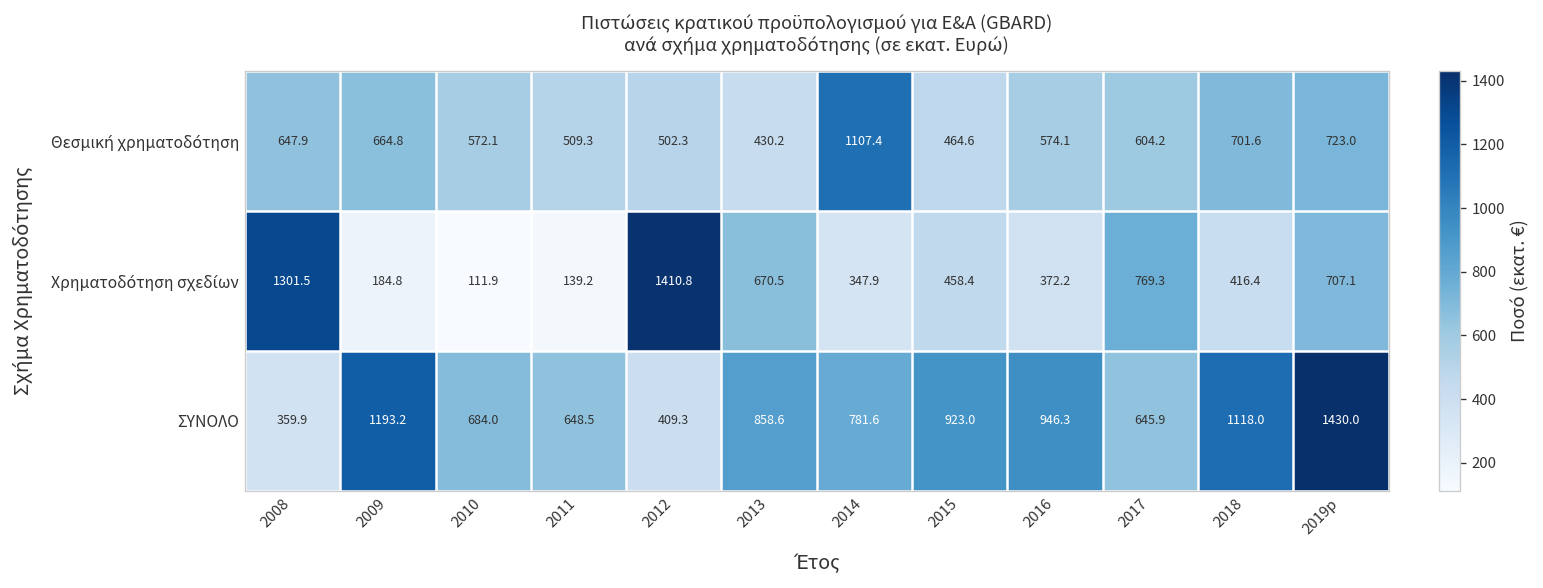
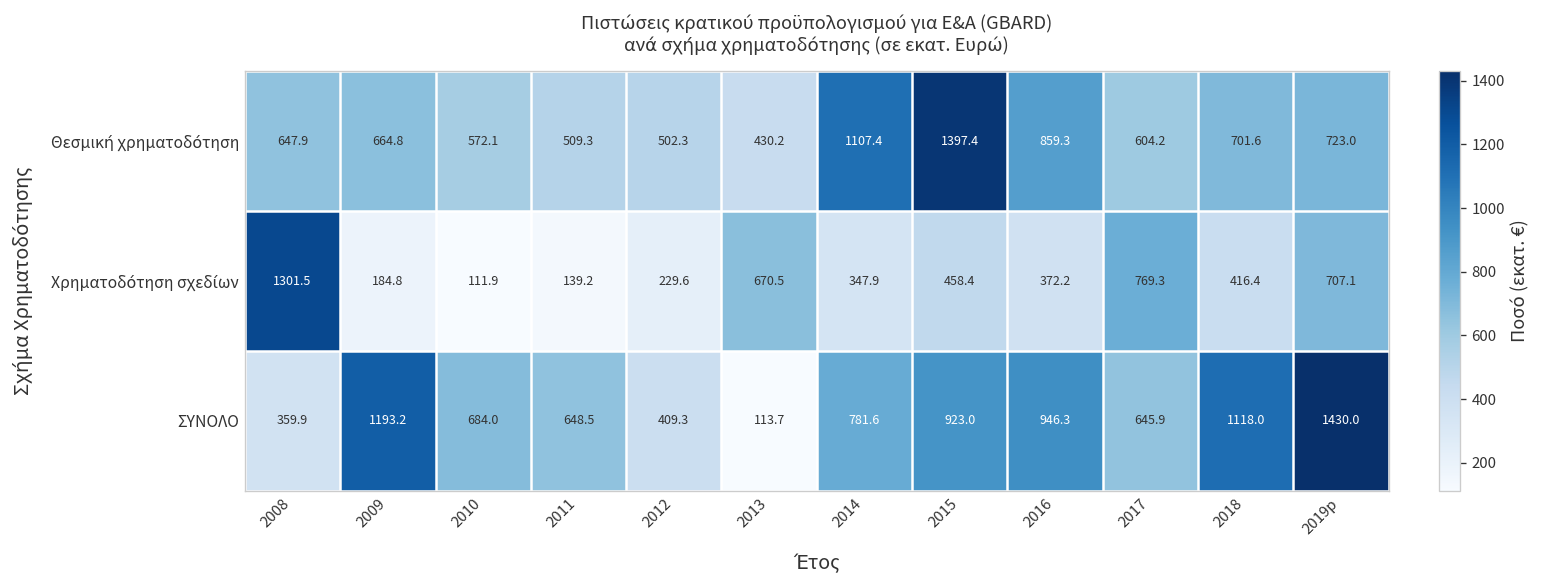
  {
    "Θεσμική χρηματοδότηση": {
      "2008": 647.9,
      "2009": 664.8,
      "2010": 572.1,
      "2011": 509.3,
      "2012": 502.3,
      "2013": 430.2,
      "2014": 1107.4,
-     "2015": 464.6,
-     "2016": 574.1,
+     "2015": 1397.4,
+     "2016": 859.3,
      "2017": 604.2,
      "2018": 701.6,
      "2019p": 723.0
    },
    "Χρηματοδότηση σχεδίων": {
      "2008": 1301.5,
      "2009": 184.8,
      "2010": 111.9,
      "2011": 139.2,
-     "2012": 1410.8,
+     "2012": 229.6,
      "2013": 670.5,
      "2014": 347.9,
      "2015": 458.4,
      "2016": 372.2,
      "2017": 769.3,
      "2018": 416.4,
      "2019p": 707.1
    },
    "ΣΥΝΟΛΟ": {
      "2008": 359.9,
      "2009": 1193.2,
      "2010": 684.0,
      "2011": 648.5,
      "2012": 409.3,
-     "2013": 858.6,
+     "2013": 113.7,
      "2014": 781.6,
      "2015": 923.0,
      "2016": 946.3,
      "2017": 645.9,
      "2018": 1118.0,
      "2019p": 1430.0
    }
  }
